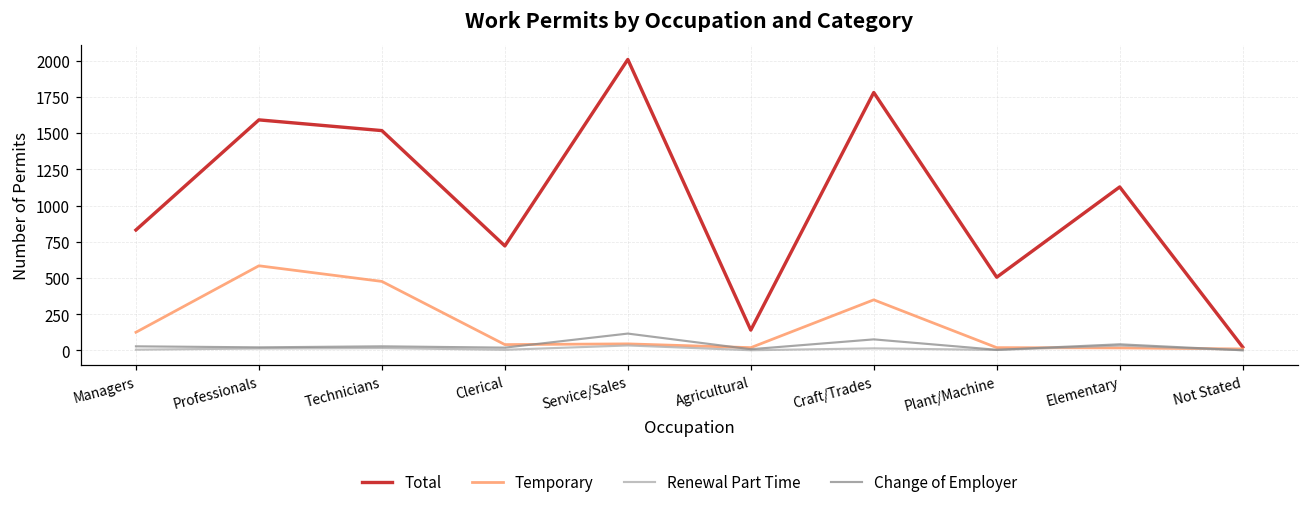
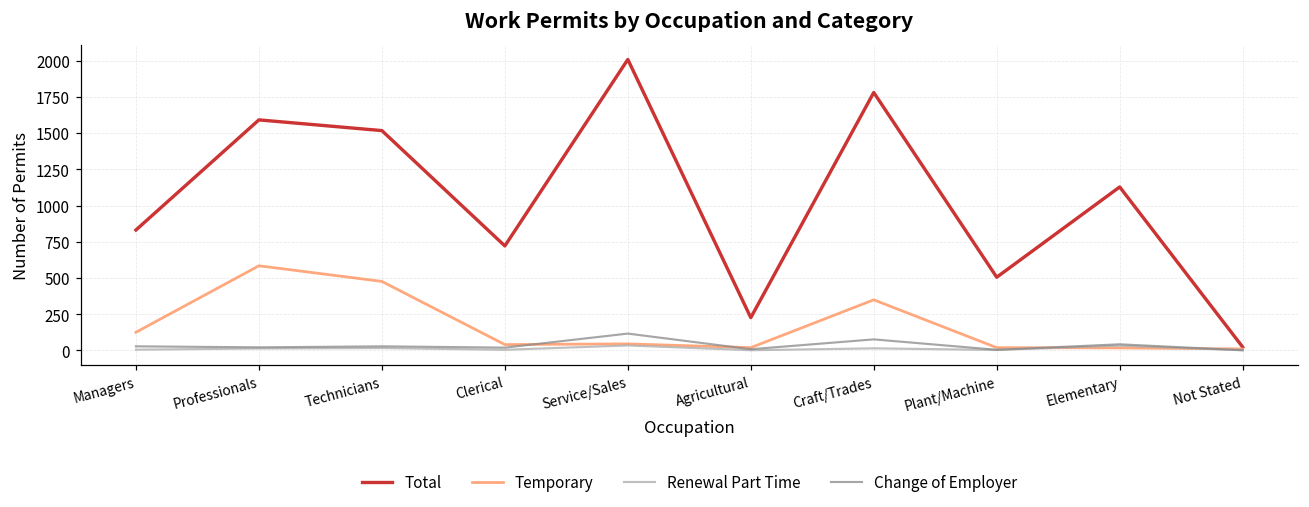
  {
    "Total": {
      "Managers": 830,
      "Professionals": 1590,
      "Technicians": 1520,
      "Clerical": 720,
      "Service/Sales": 2010,
-     "Agricultural": 140,
+     "Agricultural": 230,
      "Craft/Trades": 1780,
      "Plant/Machine": 510,
      "Elementary": 1130
    },
    "Temporary": {
      "Managers": 130,
      "Professionals": 580,
      "Technicians": 480,
      "Clerical": 40,
      "Craft/Trades": 350
    }
  }
